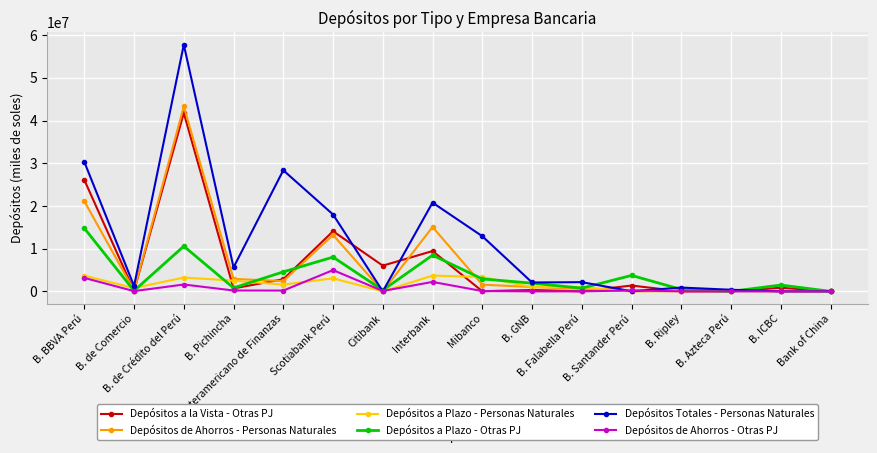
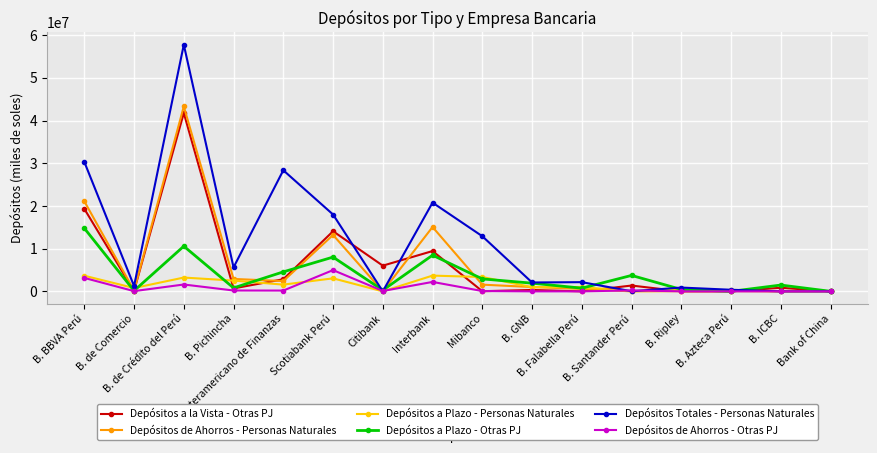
  {
    "Depósitos a la Vista - Otras PJ": {
-     "B. BBVA Perú": 26000000,
+     "B. BBVA Perú": 19000000,
      "B. de Crédito del Perú": 42000000,
      "Scotiabank Perú": 14000000,
      "Citibank": 6000000,
      "Interbank": 9000000,
      "B. Santander Perú": 1000000,
      "B. ICBC": 1000000
    },
    "Depósitos a Plazo - Otras PJ": {
      "B. BBVA Perú": 15000000,
      "B. de Crédito del Perú": 11000000,
      "B. Interamericano de Finanzas": 5000000,
      "Scotiabank Perú": 8000000,
      "Interbank": 8000000,
      "B. Santander Perú": 4000000,
      "B. ICBC": 1000000
    },
    "Depósitos Totales - Personas Naturales": {
      "B. BBVA Perú": 30000000,
      "B. de Crédito del Perú": 58000000,
      "B. Pichincha": 6000000,
      "B. Interamericano de Finanzas": 28000000,
      "Scotiabank Perú": 18000000,
      "Interbank": 21000000,
      "Mibanco": 13000000,
      "B. Falabella Perú": 2000000
    },
    "Depósitos de Ahorros - Otras PJ": {
      "B. de Crédito del Perú": 2000000,
      "B. Interamericano de Finanzas": 0,
      "Scotiabank Perú": 5000000,
      "Interbank": 2000000
    }
  }
